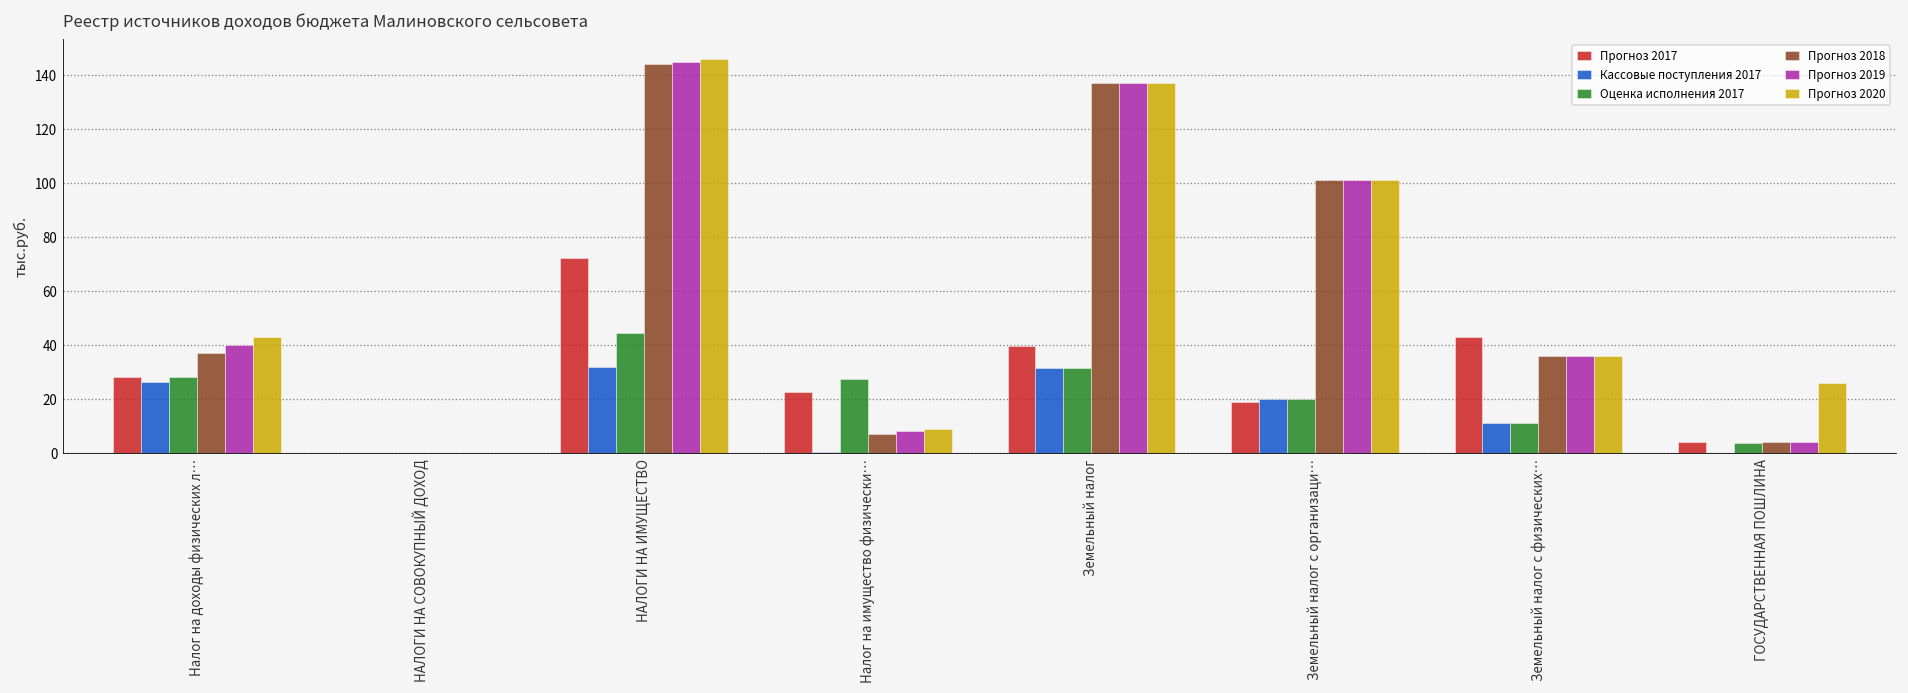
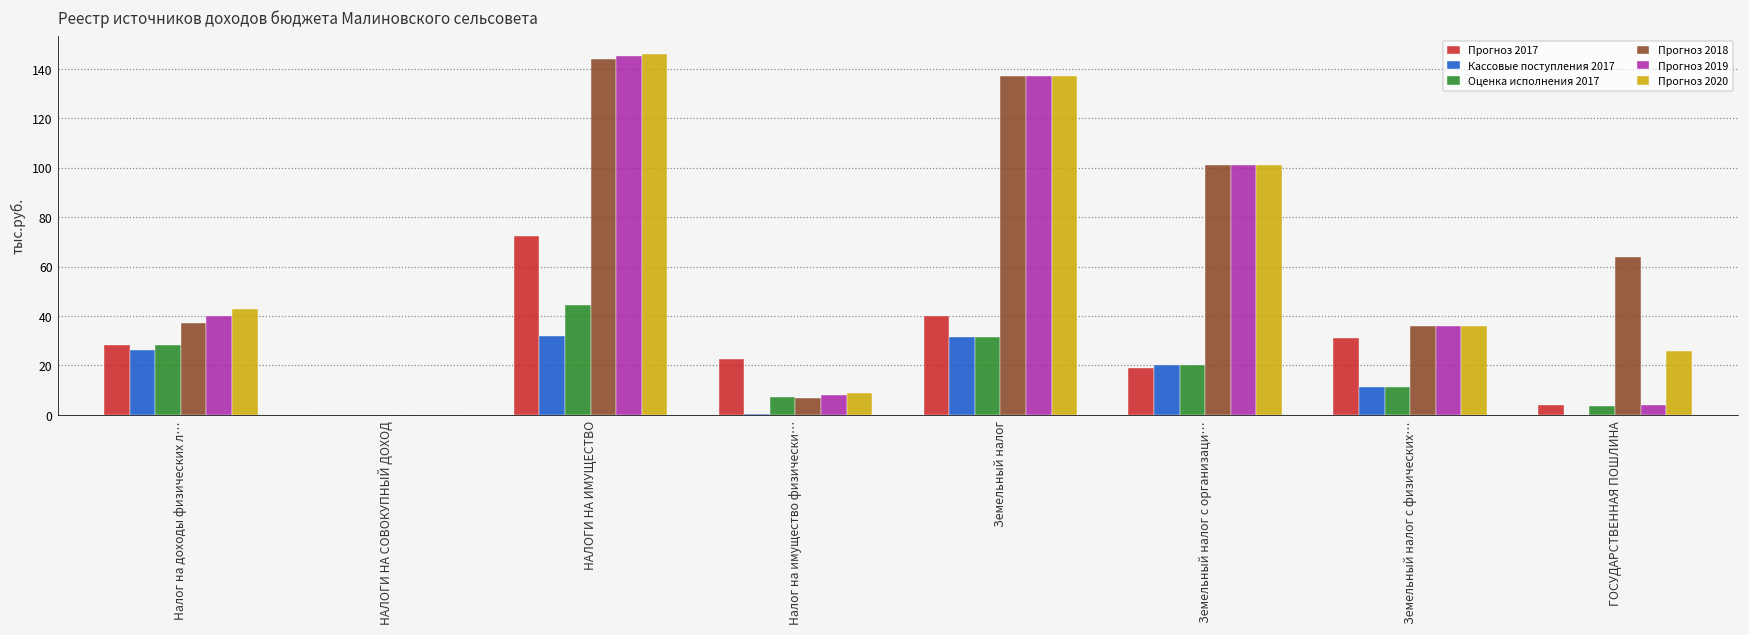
  {
    "Прогноз 2017": {
      "Налог на доходы физических л…": 28,
      "НАЛОГИ НА СОВОКУПНЫЙ ДОХОД": 0,
      "НАЛОГИ НА ИМУЩЕСТВО": 72,
      "Налог на имущество физически…": 22,
      "Земельный налог": 40,
      "Земельный налог с организаци…": 19,
-     "Земельный налог с физических…": 43,
+     "Земельный налог с физических…": 31,
      "ГОСУДАРСТВЕННАЯ ПОШЛИНА": 4
    },
    "Кассовые поступления 2017": {
      "Налог на доходы физических л…": 26,
      "НАЛОГИ НА ИМУЩЕСТВО": 32,
      "Земельный налог": 31,
      "Земельный налог с организаци…": 20,
      "Земельный налог с физических…": 11,
      "ГОСУДАРСТВЕННАЯ ПОШЛИНА": 0
    },
    "Оценка исполнения 2017": {
      "Налог на доходы физических л…": 28,
      "НАЛОГИ НА СОВОКУПНЫЙ ДОХОД": 0,
      "НАЛОГИ НА ИМУЩЕСТВО": 45,
-     "Налог на имущество физически…": 27,
+     "Налог на имущество физически…": 7,
      "Земельный налог": 31,
      "Земельный налог с организаци…": 20,
      "Земельный налог с физических…": 11,
      "ГОСУДАРСТВЕННАЯ ПОШЛИНА": 4
    },
    "Прогноз 2018": {
      "Налог на доходы физических л…": 37,
      "НАЛОГИ НА СОВОКУПНЫЙ ДОХОД": 0,
      "НАЛОГИ НА ИМУЩЕСТВО": 144,
      "Налог на имущество физически…": 7,
      "Земельный налог": 137,
      "Земельный налог с организаци…": 101,
      "Земельный налог с физических…": 36,
-     "ГОСУДАРСТВЕННАЯ ПОШЛИНА": 4
+     "ГОСУДАРСТВЕННАЯ ПОШЛИНА": 64
    },
    "Прогноз 2019": {
      "Налог на доходы физических л…": 40,
      "НАЛОГИ НА СОВОКУПНЫЙ ДОХОД": 0,
      "НАЛОГИ НА ИМУЩЕСТВО": 145,
      "Налог на имущество физически…": 8,
      "Земельный налог": 137,
      "Земельный налог с организаци…": 101,
      "Земельный налог с физических…": 36,
      "ГОСУДАРСТВЕННАЯ ПОШЛИНА": 4
    },
    "Прогноз 2020": {
      "Налог на доходы физических л…": 43,
      "НАЛОГИ НА СОВОКУПНЫЙ ДОХОД": 0,
      "НАЛОГИ НА ИМУЩЕСТВО": 146,
      "Налог на имущество физически…": 9,
      "Земельный налог": 137,
      "Земельный налог с организаци…": 101,
      "Земельный налог с физических…": 36,
      "ГОСУДАРСТВЕННАЯ ПОШЛИНА": 26
    }
  }
